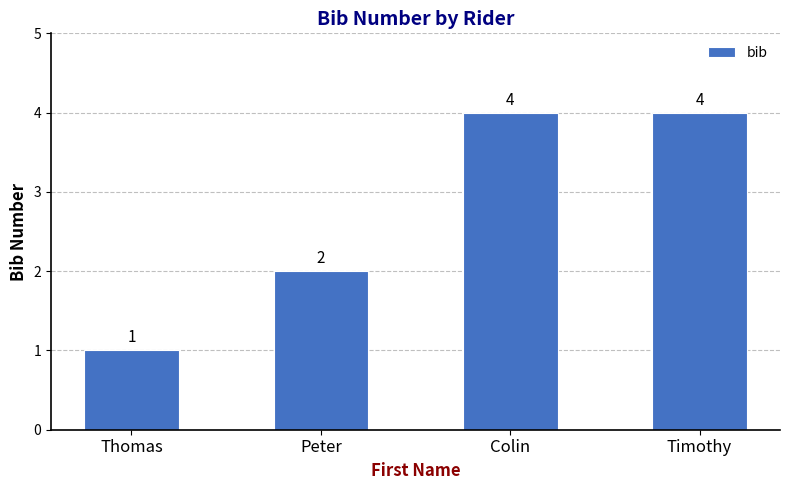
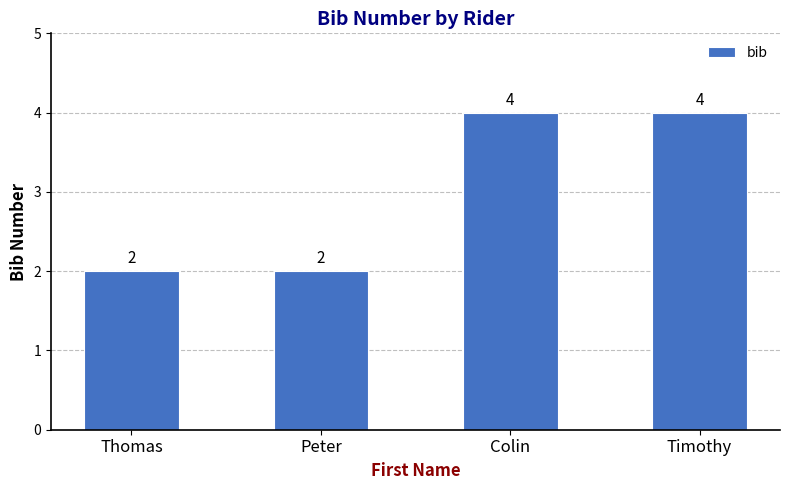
  {
-   "Thomas": 1,
+   "Thomas": 2,
    "Peter": 2,
    "Colin": 4,
    "Timothy": 4
  }
